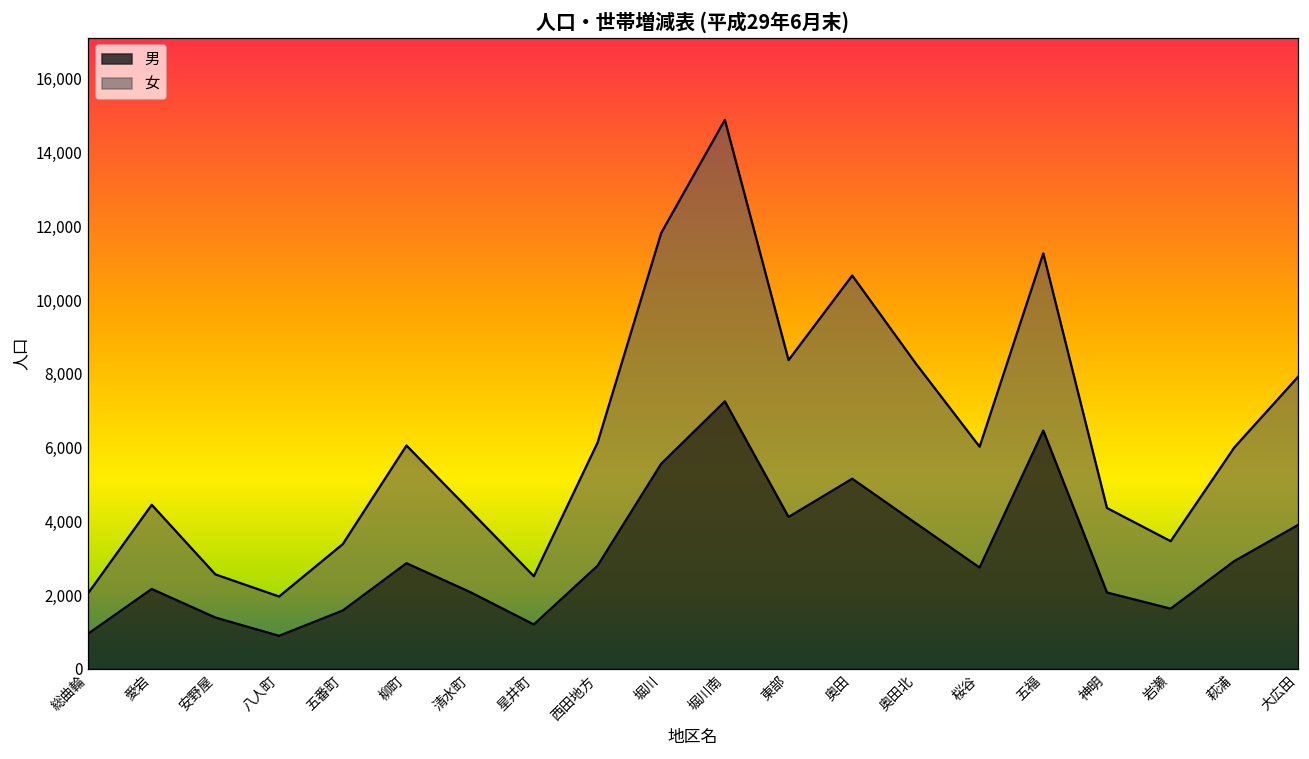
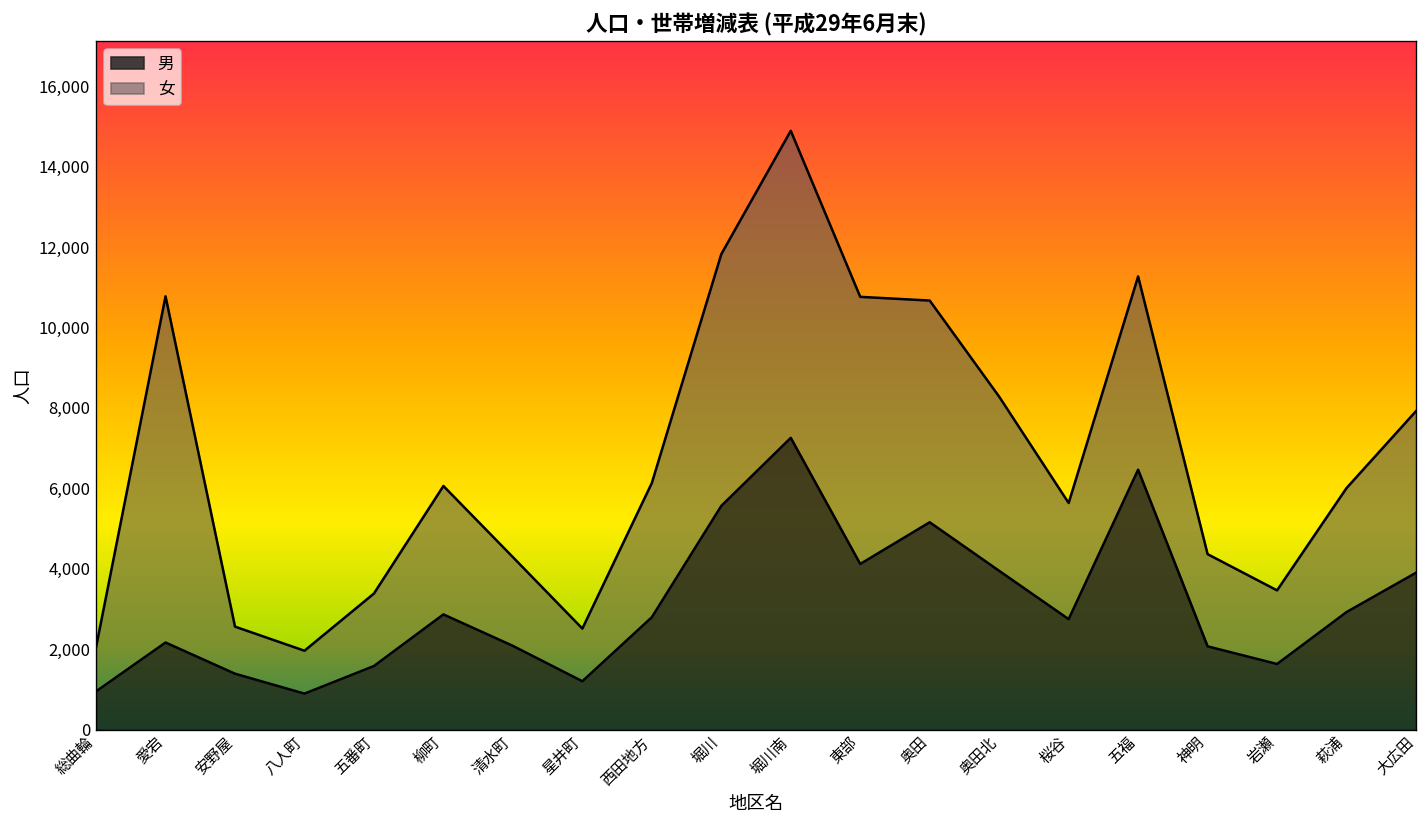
  {
    "男": {
      "総曲輪": "1,000",
      "愛宕": "2,200",
      "安野屋": "1,400",
      "八人町": "900",
      "五番町": "1,600",
      "柳町": "2,900",
      "清水町": "2,100",
      "星井町": "1,200",
      "西田地方": "2,800",
      "堀川": "5,600",
      "堀川南": "7,300",
      "東部": "4,100",
      "奥田": "5,200",
      "奥田北": "3,900",
      "桜谷": "2,700",
      "五福": "6,500",
      "神明": "2,100",
      "岩瀬": "1,600",
      "萩浦": "2,900",
      "大広田": "3,900"
    },
    "女": {
      "総曲輪": "1,100",
-     "愛宕": "2,300",
+     "愛宕": "8,600",
      "安野屋": "1,200",
      "八人町": "1,100",
      "五番町": "1,800",
      "柳町": "3,200",
      "清水町": "2,200",
      "星井町": "1,300",
      "西田地方": "3,300",
      "堀川": "6,300",
      "堀川南": "7,600",
-     "東部": "4,300",
+     "東部": "6,600",
      "奥田": "5,500",
      "奥田北": "4,300",
-     "桜谷": "3,300",
+     "桜谷": "2,900",
      "五福": "4,800",
      "神明": "2,300",
      "岩瀬": "1,800",
      "萩浦": "3,100",
      "大広田": "4,000"
    }
  }
